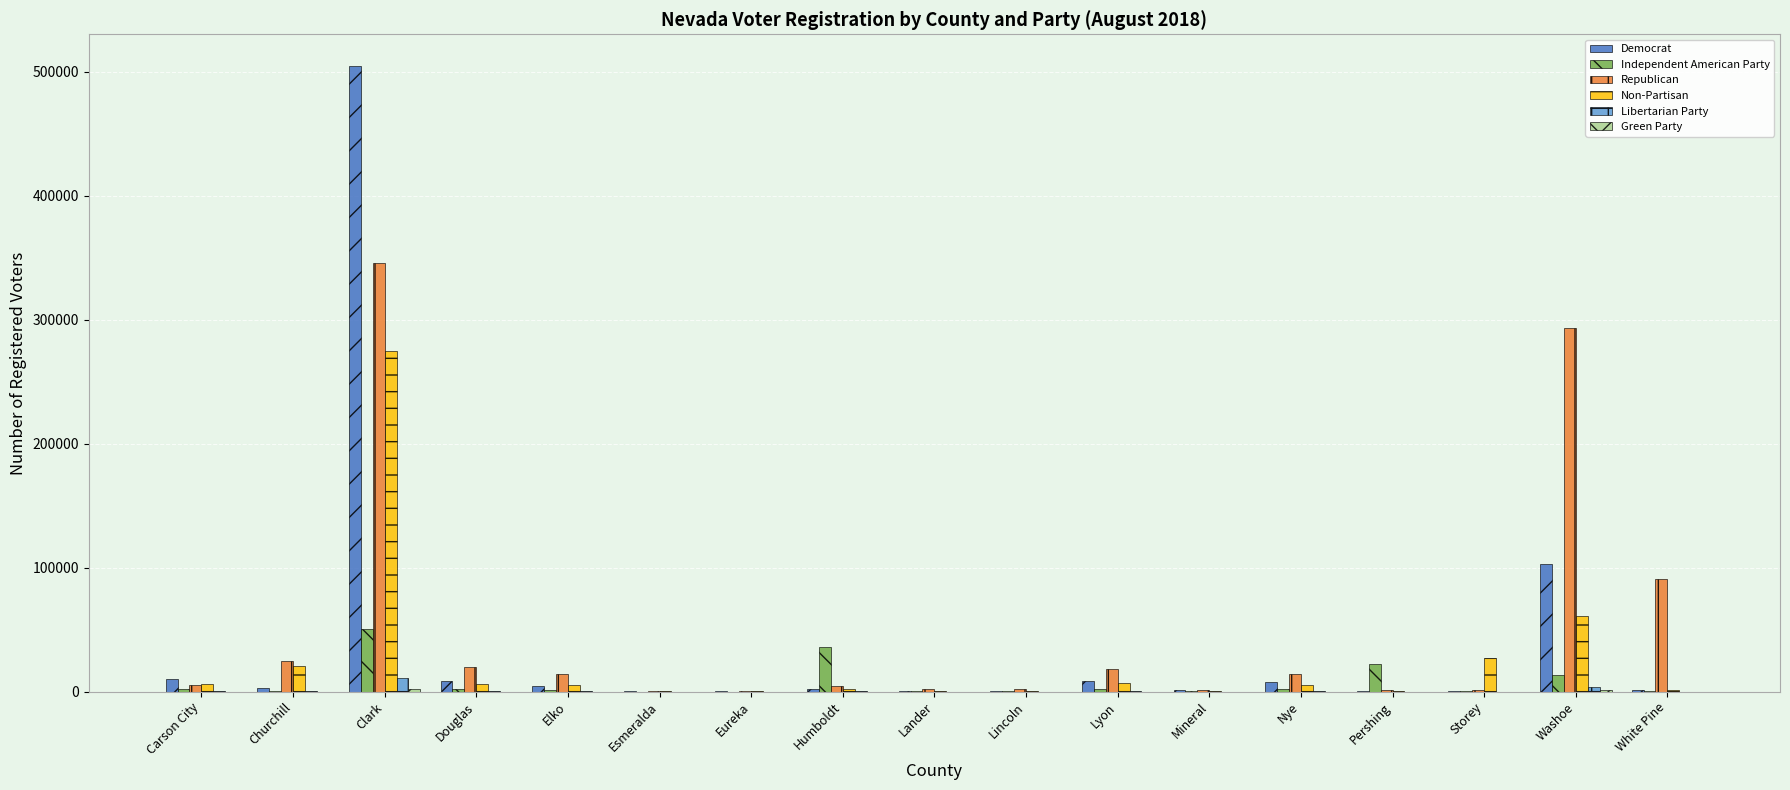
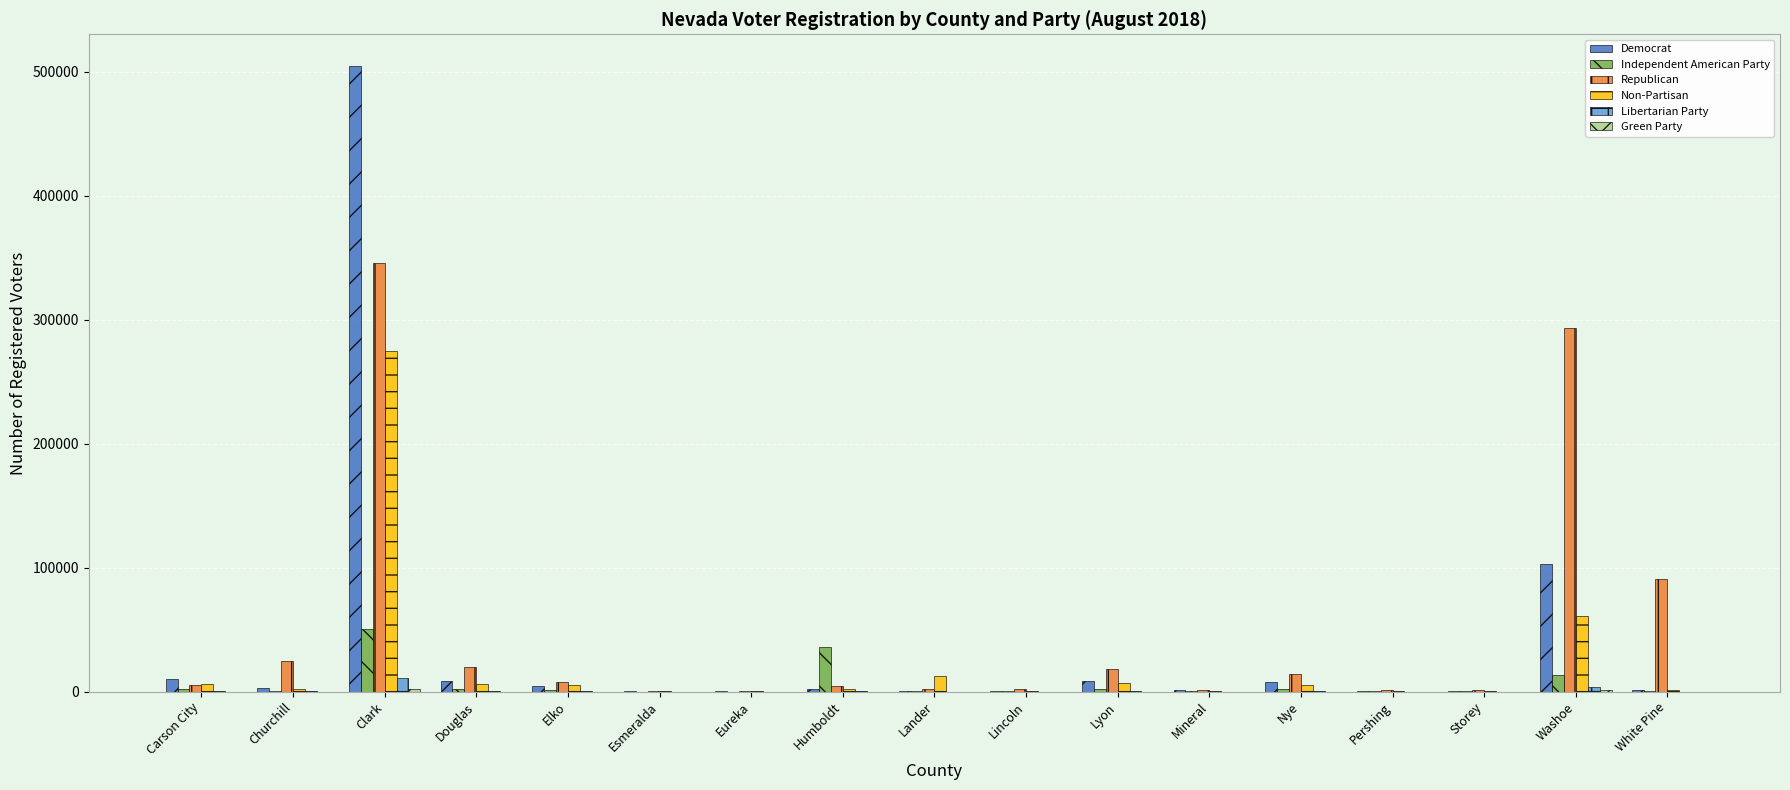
  {
    "Independent American Party": {
      "Clark": 50000,
      "Humboldt": 36000,
      "Lyon": 2000,
      "Nye": 2000,
-     "Pershing": 23000,
+     "Pershing": 0,
      "Washoe": 14000
    },
    "Republican": {
      "Carson City": 6000,
      "Churchill": 25000,
      "Clark": 346000,
      "Douglas": 20000,
-     "Elko": 14000,
+     "Elko": 7000,
      "Humboldt": 5000,
      "Lyon": 18000,
      "Nye": 14000,
      "Washoe": 293000,
      "White Pine": 91000
    },
    "Non-Partisan": {
      "Carson City": 6000,
-     "Churchill": 21000,
+     "Churchill": 2000,
      "Clark": 275000,
      "Douglas": 6000,
      "Elko": 5000,
-     "Lander": 1000,
+     "Lander": 12000,
      "Lyon": 7000,
      "Nye": 6000,
-     "Storey": 27000,
+     "Storey": 1000,
      "Washoe": 61000
    },
    "Green Party": {
      "Clark": 2000,
      "Eureka": 0
    }
  }
